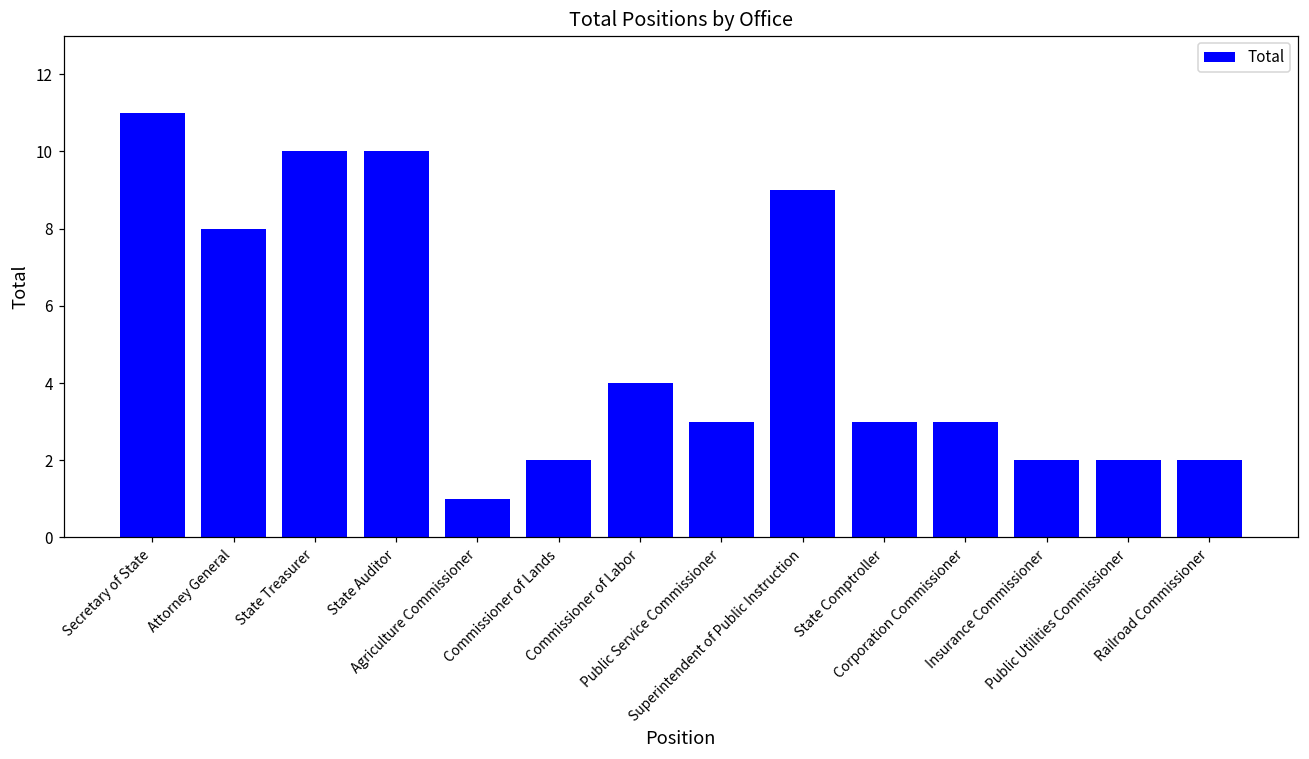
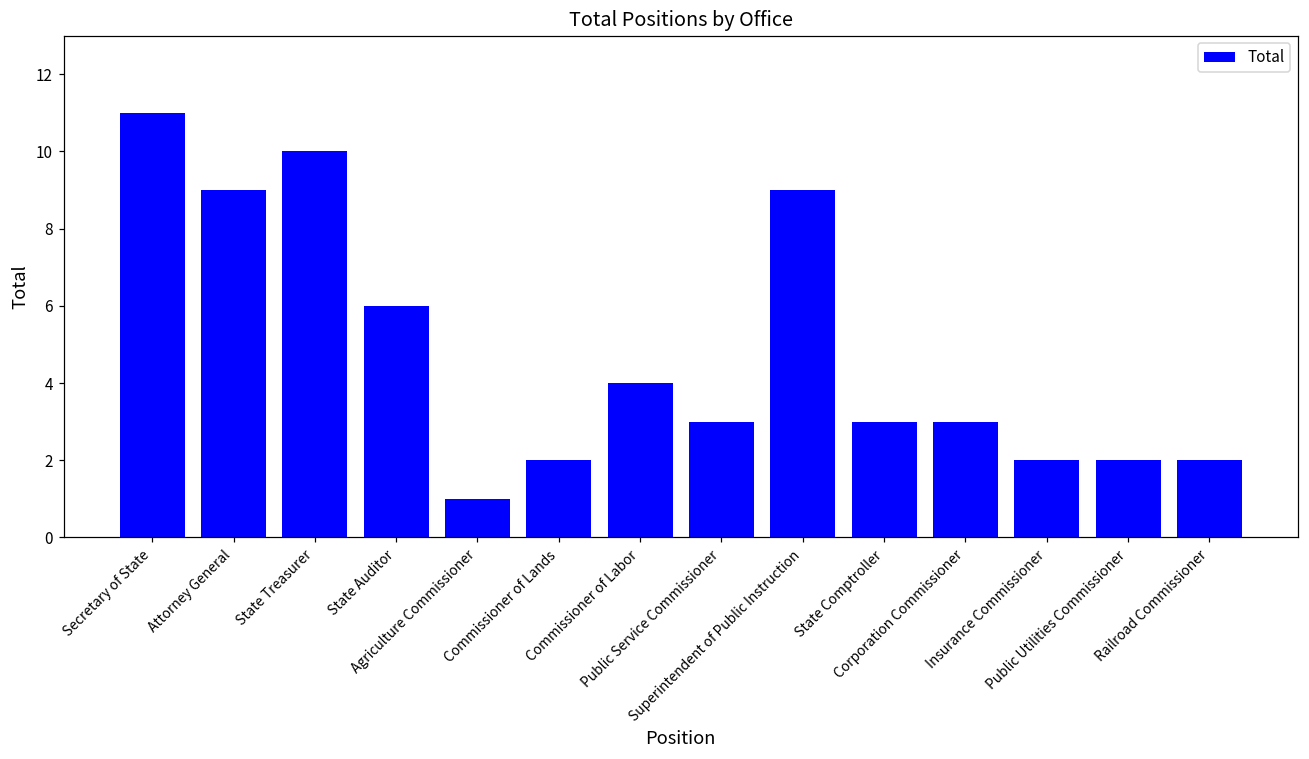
  {
    "Secretary of State": 11,
-   "Attorney General": 8,
+   "Attorney General": 9,
    "State Treasurer": 10,
-   "State Auditor": 10,
+   "State Auditor": 6,
    "Agriculture Commissioner": 1,
    "Commissioner of Lands": 2,
    "Commissioner of Labor": 4,
    "Public Service Commissioner": 3,
    "Superintendent of Public Instruction": 9,
    "State Comptroller": 3,
    "Corporation Commissioner": 3,
    "Insurance Commissioner": 2,
    "Public Utilities Commissioner": 2,
    "Railroad Commissioner": 2
  }
